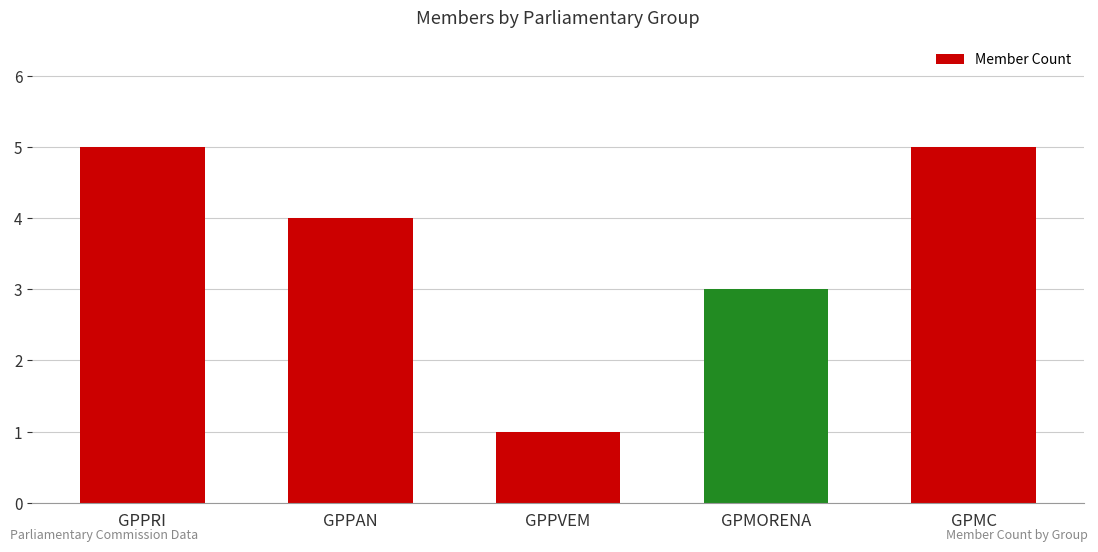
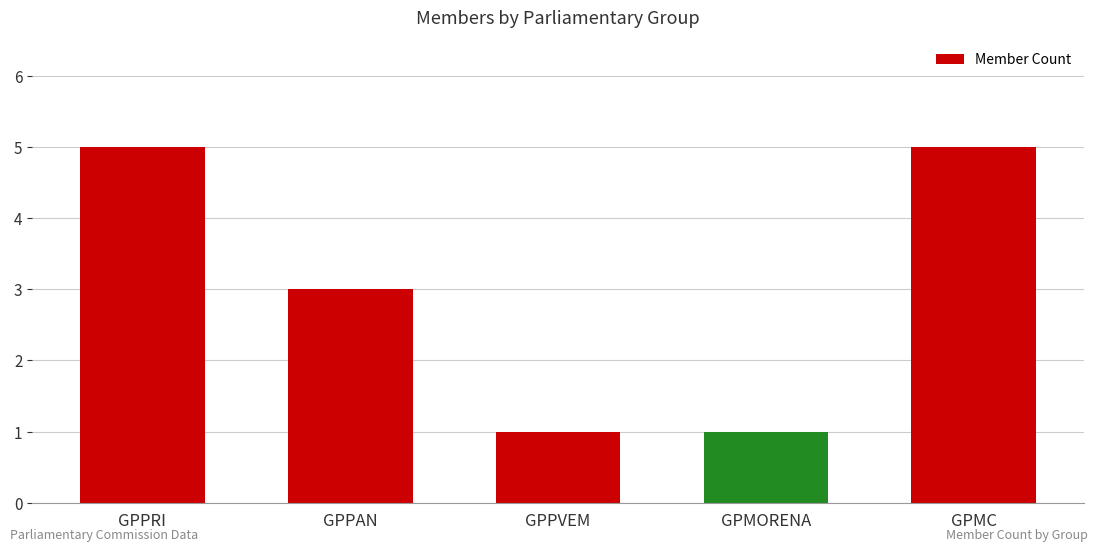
  {
    "GPPRI": 5,
-   "GPPAN": 4,
+   "GPPAN": 3,
    "GPPVEM": 1,
-   "GPMORENA": 3,
+   "GPMORENA": 1,
    "GPMC": 5
  }
